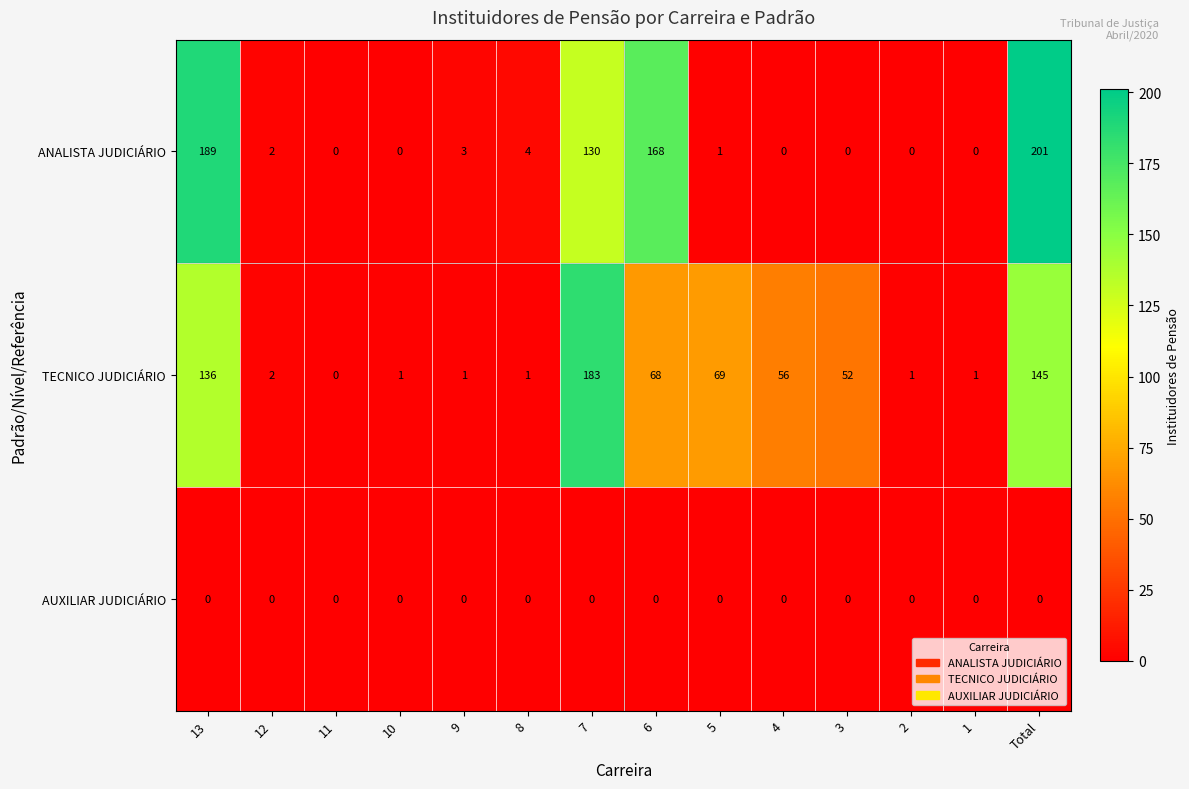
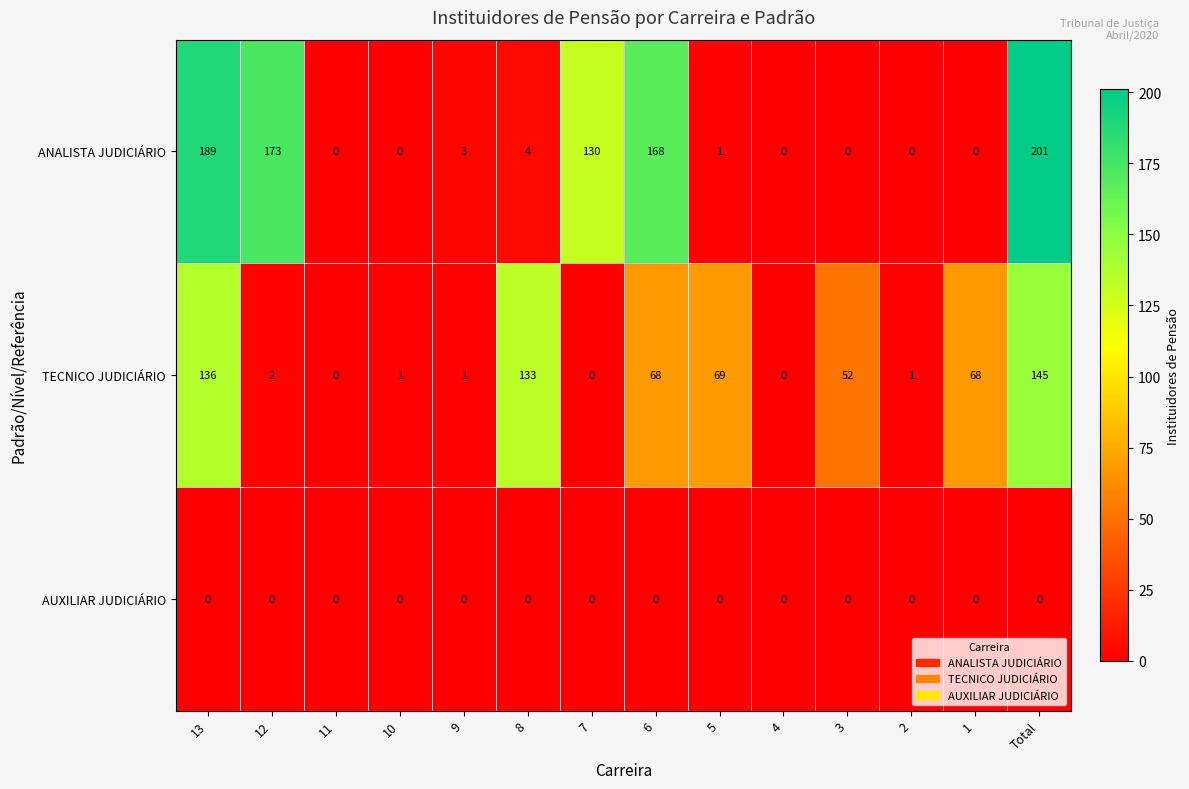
  {
    "ANALISTA JUDICIÁRIO": {
      "13": 189,
-     "12": 2,
+     "12": 173,
      "11": 0,
      "10": 0,
      "9": 3,
      "8": 4,
      "7": 130,
      "6": 168,
      "5": 1,
      "4": 0,
      "3": 0,
      "2": 0,
      "1": 0,
      "Total": 201
    },
    "TECNICO JUDICIÁRIO": {
      "13": 136,
      "12": 2,
      "11": 0,
      "10": 1,
      "9": 1,
-     "8": 1,
-     "7": 183,
+     "8": 133,
+     "7": 0,
      "6": 68,
      "5": 69,
-     "4": 56,
+     "4": 0,
      "3": 52,
      "2": 1,
-     "1": 1,
+     "1": 68,
      "Total": 145
    },
    "AUXILIAR JUDICIÁRIO": {
      "13": 0,
      "12": 0,
      "11": 0,
      "10": 0,
      "9": 0,
      "8": 0,
      "7": 0,
      "6": 0,
      "5": 0,
      "4": 0,
      "3": 0,
      "2": 0,
      "1": 0,
      "Total": 0
    }
  }
